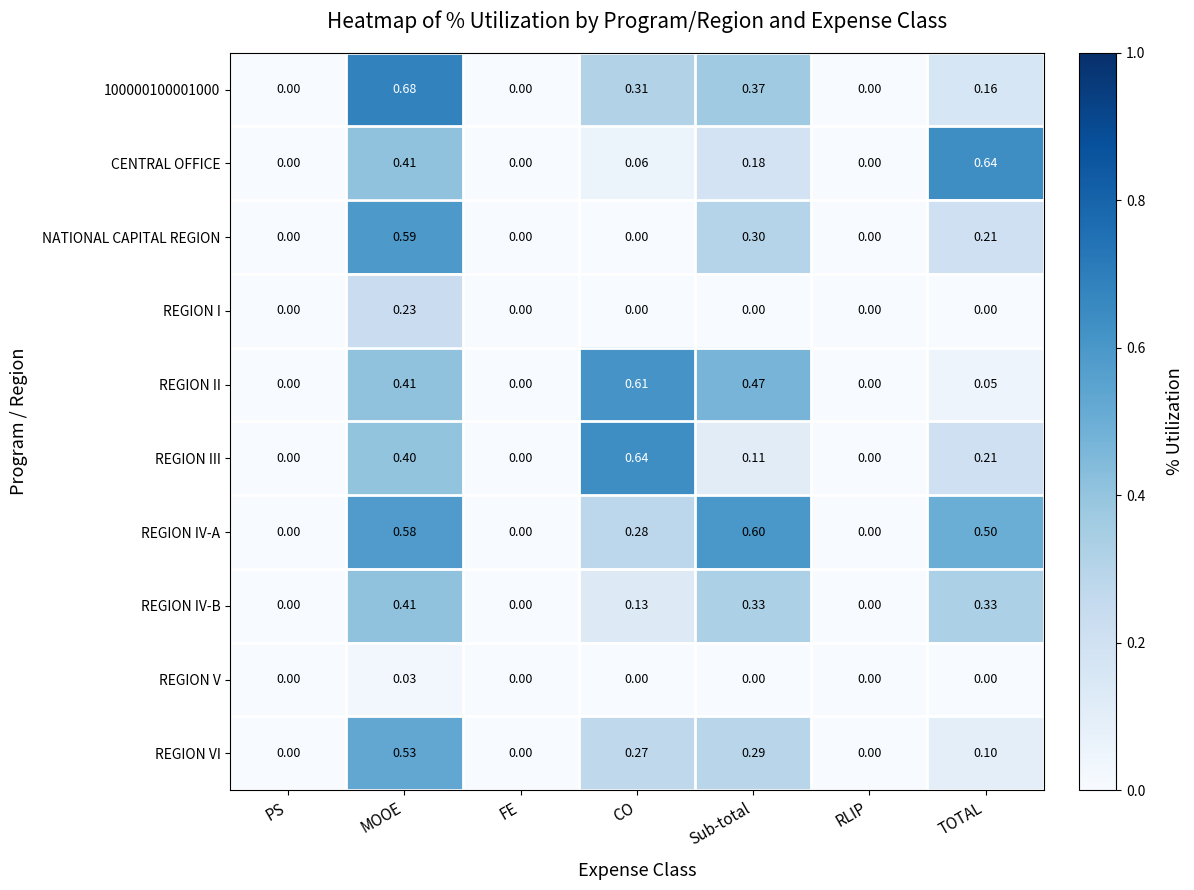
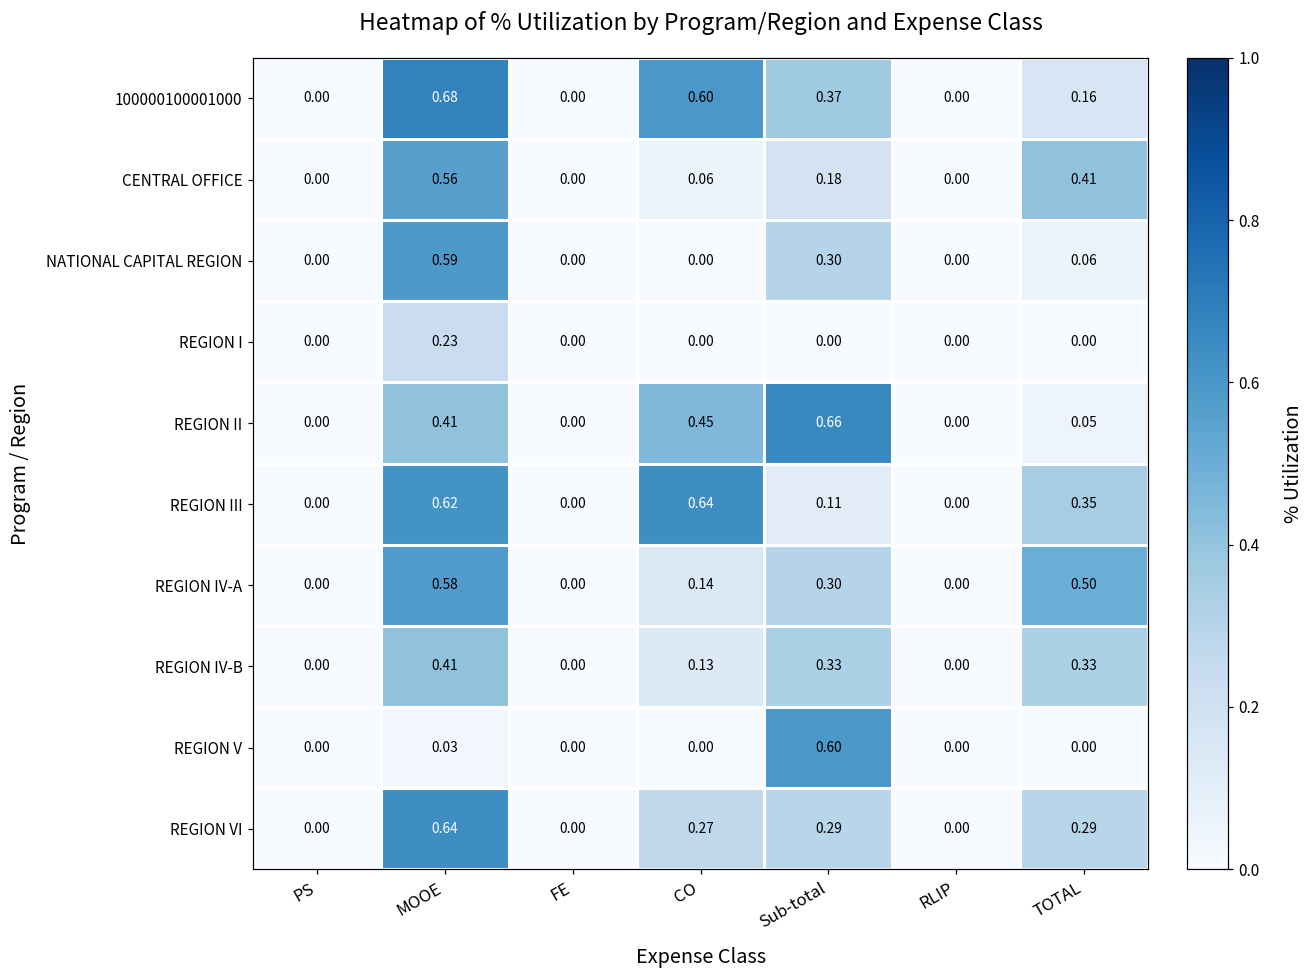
  {
    "100000100001000": {
      "PS": 0.00,
      "MOOE": 0.68,
      "FE": 0.00,
-     "CO": 0.31,
+     "CO": 0.60,
      "Sub-total": 0.37,
      "RLIP": 0.00,
      "TOTAL": 0.16
    },
    "CENTRAL OFFICE": {
      "PS": 0.00,
-     "MOOE": 0.41,
+     "MOOE": 0.56,
      "FE": 0.00,
      "CO": 0.06,
      "Sub-total": 0.18,
      "RLIP": 0.00,
-     "TOTAL": 0.64
+     "TOTAL": 0.41
    },
    "NATIONAL CAPITAL REGION": {
      "PS": 0.00,
      "MOOE": 0.59,
      "FE": 0.00,
      "CO": 0.00,
      "Sub-total": 0.30,
      "RLIP": 0.00,
-     "TOTAL": 0.21
+     "TOTAL": 0.06
    },
    "REGION I": {
      "PS": 0.00,
      "MOOE": 0.23,
      "FE": 0.00,
      "CO": 0.00,
      "Sub-total": 0.00,
      "RLIP": 0.00,
      "TOTAL": 0.00
    },
    "REGION II": {
      "PS": 0.00,
      "MOOE": 0.41,
      "FE": 0.00,
-     "CO": 0.61,
-     "Sub-total": 0.47,
+     "CO": 0.45,
+     "Sub-total": 0.66,
      "RLIP": 0.00,
      "TOTAL": 0.05
    },
    "REGION III": {
      "PS": 0.00,
-     "MOOE": 0.40,
+     "MOOE": 0.62,
      "FE": 0.00,
      "CO": 0.64,
      "Sub-total": 0.11,
      "RLIP": 0.00,
-     "TOTAL": 0.21
+     "TOTAL": 0.35
    },
    "REGION IV-A": {
      "PS": 0.00,
      "MOOE": 0.58,
      "FE": 0.00,
-     "CO": 0.28,
-     "Sub-total": 0.60,
+     "CO": 0.14,
+     "Sub-total": 0.30,
      "RLIP": 0.00,
      "TOTAL": 0.50
    },
    "REGION IV-B": {
      "PS": 0.00,
      "MOOE": 0.41,
      "FE": 0.00,
      "CO": 0.13,
      "Sub-total": 0.33,
      "RLIP": 0.00,
      "TOTAL": 0.33
    },
    "REGION V": {
      "PS": 0.00,
      "MOOE": 0.03,
      "FE": 0.00,
      "CO": 0.00,
-     "Sub-total": 0.00,
+     "Sub-total": 0.60,
      "RLIP": 0.00,
      "TOTAL": 0.00
    },
    "REGION VI": {
      "PS": 0.00,
-     "MOOE": 0.53,
+     "MOOE": 0.64,
      "FE": 0.00,
      "CO": 0.27,
      "Sub-total": 0.29,
      "RLIP": 0.00,
-     "TOTAL": 0.10
+     "TOTAL": 0.29
    }
  }
